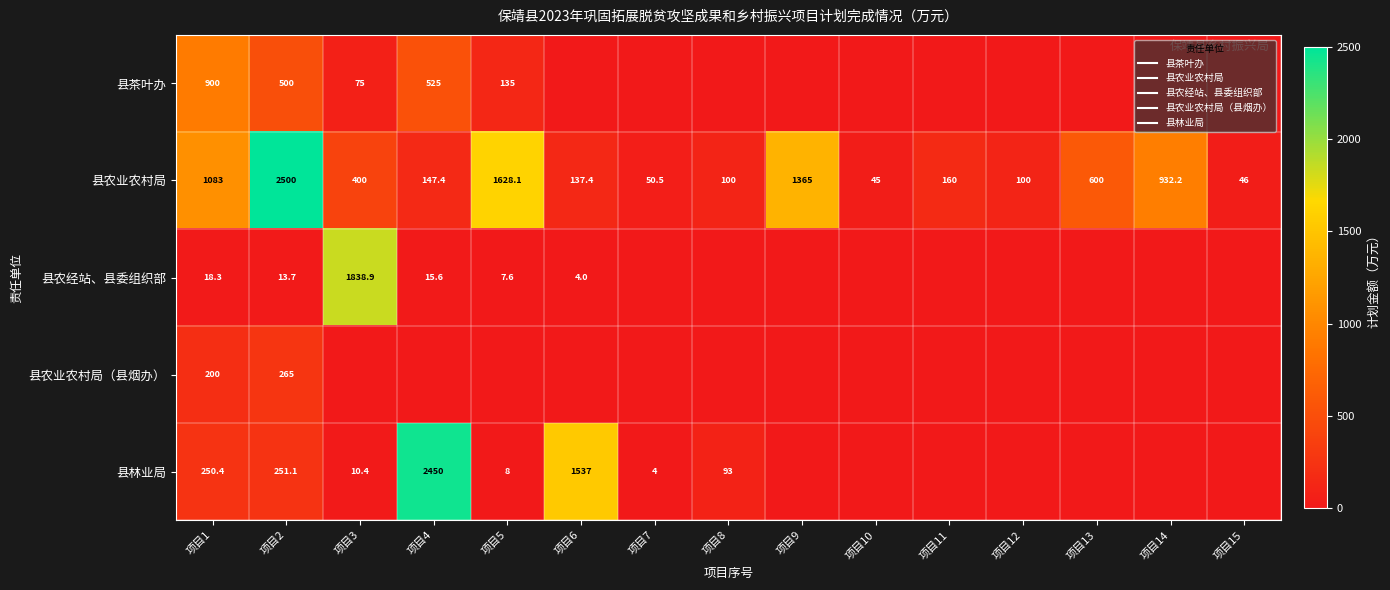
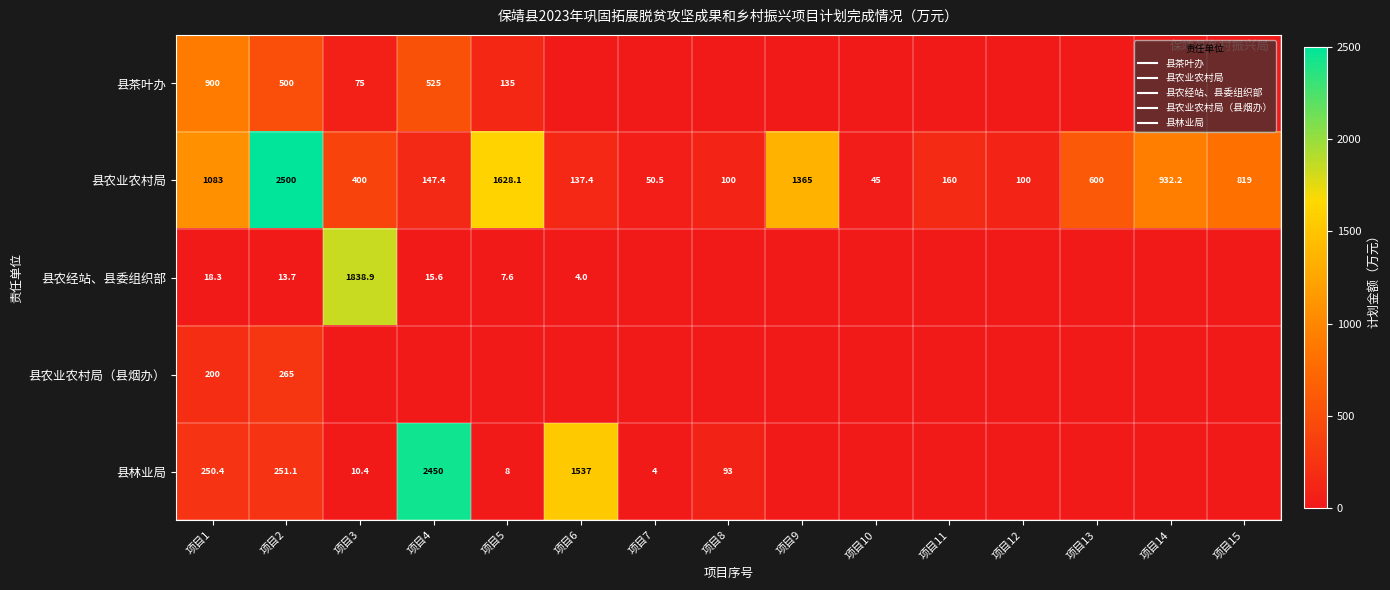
  {
    "县茶叶办": {
      "项目1": 900,
      "项目2": 500,
      "项目3": 75,
      "项目4": 525,
      "项目5": 135
    },
    "县农业农村局": {
      "项目1": 1083,
      "项目2": 2500,
      "项目3": 400,
      "项目4": 147.4,
      "项目5": 1628.1,
      "项目6": 137.4,
      "项目7": 50.5,
      "项目8": 100,
      "项目9": 1365,
      "项目10": 45,
      "项目11": 160,
      "项目12": 100,
      "项目13": 600,
      "项目14": 932.2,
-     "项目15": 46
+     "项目15": 819
    },
    "县农经站、县委组织部": {
      "项目1": 18.3,
      "项目2": 13.7,
      "项目3": 1838.9,
      "项目4": 15.6,
      "项目5": 7.6,
      "项目6": 4.0
    },
    "县农业农村局（县烟办）": {
      "项目1": 200,
      "项目2": 265
    },
    "县林业局": {
      "项目1": 250.4,
      "项目2": 251.1,
      "项目3": 10.4,
      "项目4": 2450,
      "项目5": 8,
      "项目6": 1537,
      "项目7": 4,
      "项目8": 93
    }
  }
